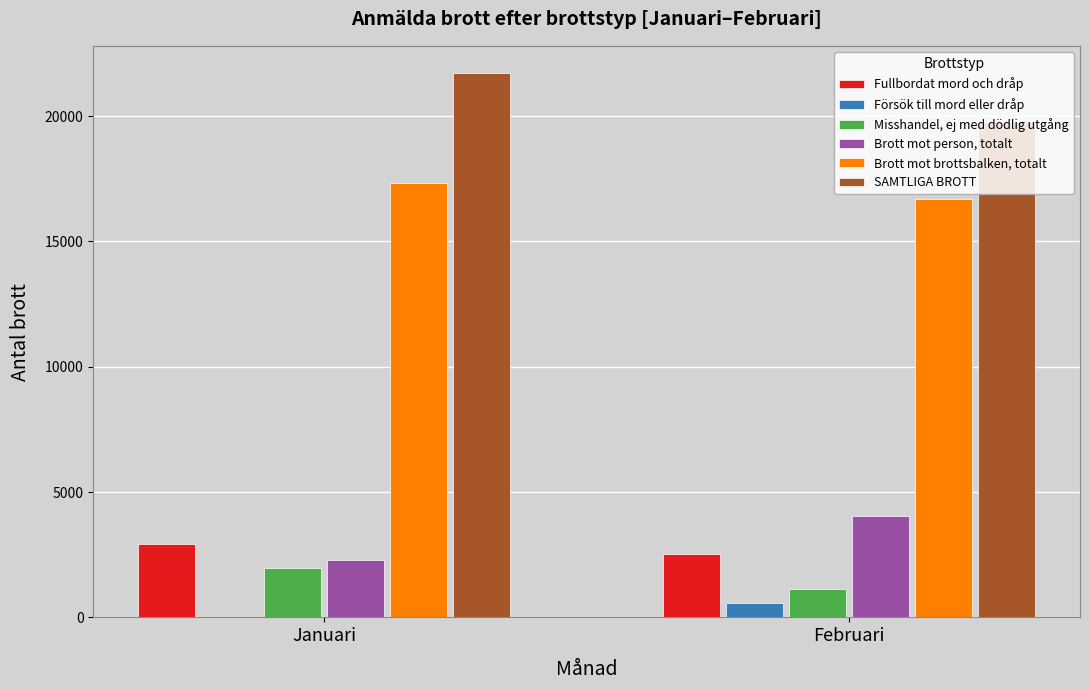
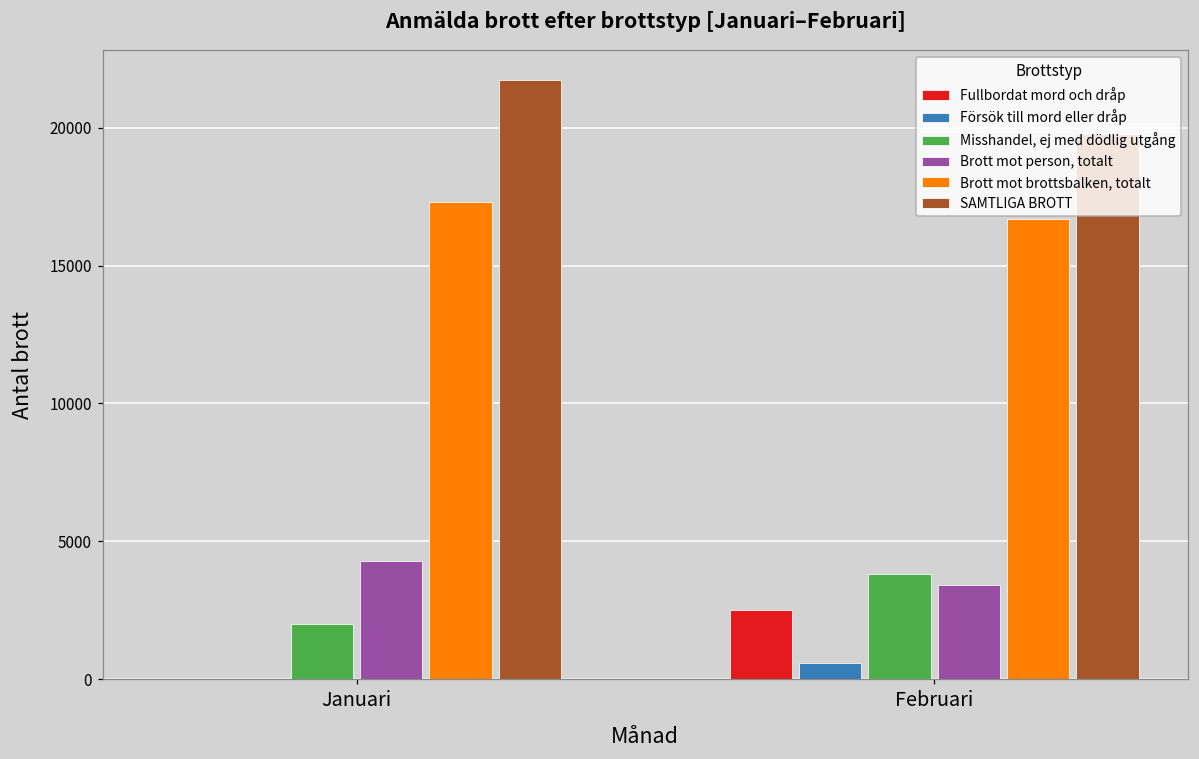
  {
    "Fullbordat mord och dråp": {
-     "Januari": 2900,
+     "Januari": 0,
      "Februari": 2500
    },
    "Försök till mord eller dråp": {
      "Februari": 600
    },
    "Misshandel, ej med dödlig utgång": {
      "Januari": 2000,
-     "Februari": 1200
+     "Februari": 3800
    },
    "Brott mot person, totalt": {
-     "Januari": 2300,
-     "Februari": 4100
+     "Januari": 4300,
+     "Februari": 3400
    },
    "Brott mot brottsbalken, totalt": {
      "Januari": 17300,
      "Februari": 16700
    },
    "SAMTLIGA BROTT": {
      "Januari": 21700
    }
  }
